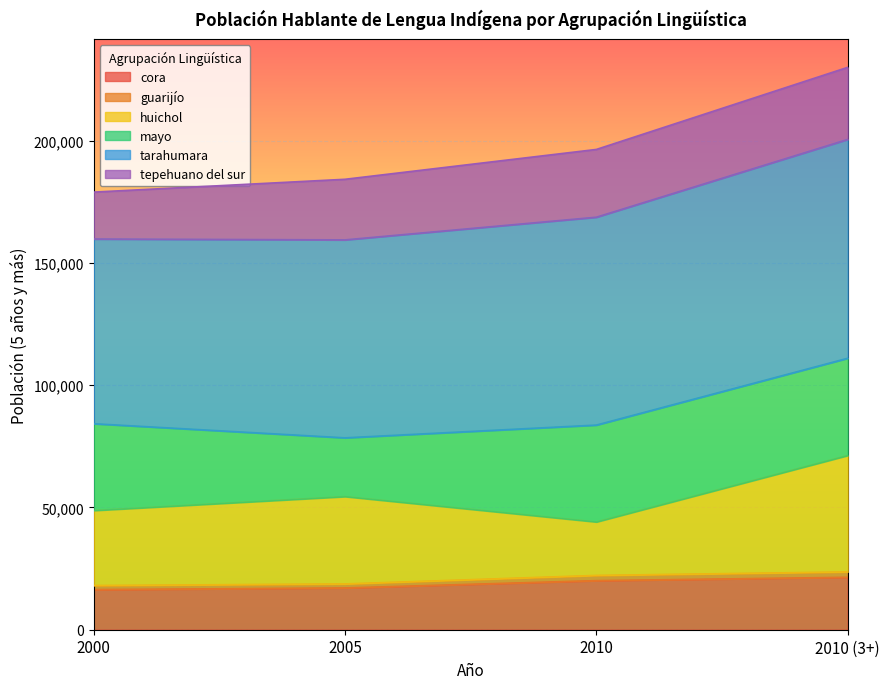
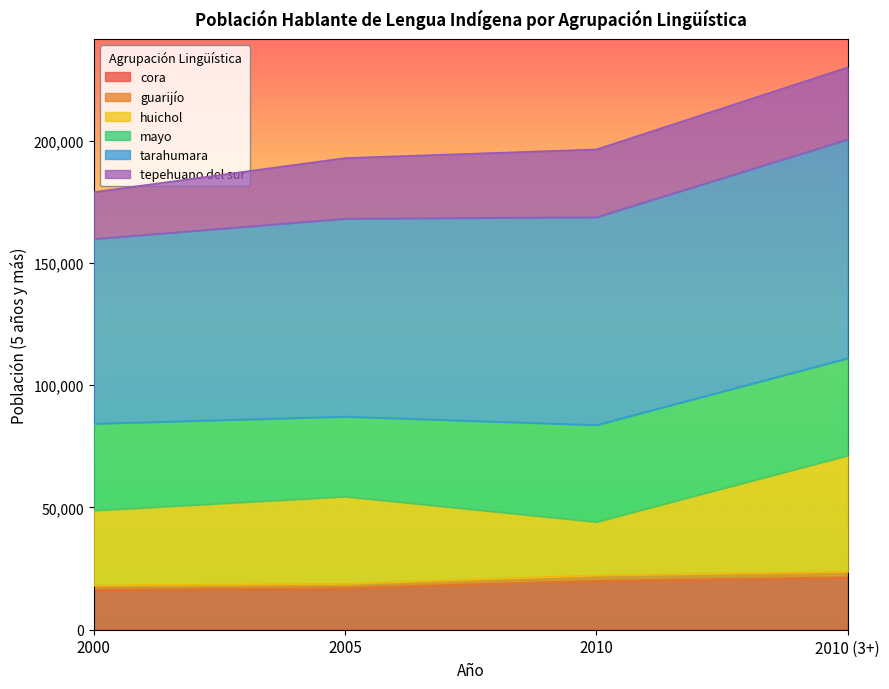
  {
    "huichol": {
      "2000": "31,000",
      "2005": "36,000",
      "2010": "22,000",
      "2010 (3+)": "48,000"
    },
    "mayo": {
      "2000": "35,000",
-     "2005": "24,000",
+     "2005": "33,000",
      "2010": "40,000",
      "2010 (3+)": "40,000"
    },
    "tarahumara": {
      "2000": "76,000",
      "2005": "81,000",
      "2010": "85,000",
      "2010 (3+)": "90,000"
    },
    "tepehuano del sur": {
      "2000": "19,000",
      "2005": "25,000",
      "2010": "28,000",
      "2010 (3+)": "29,000"
    }
  }
